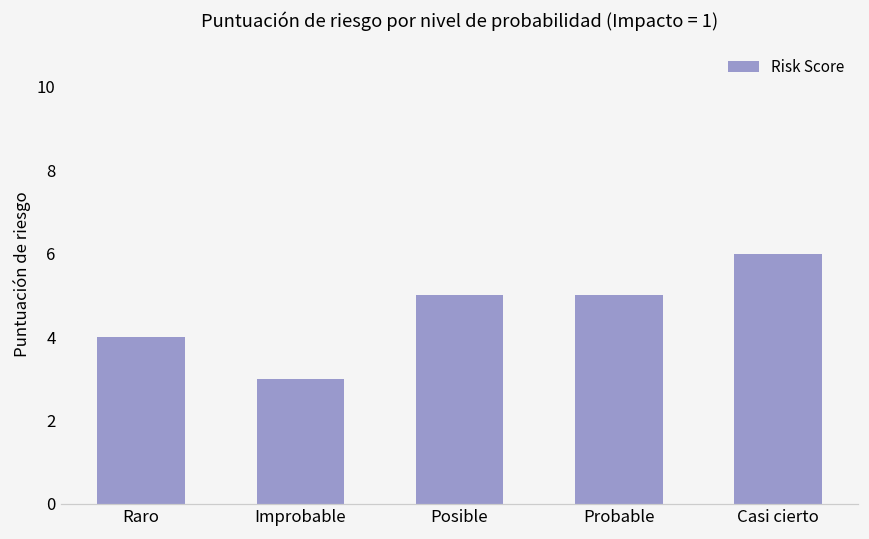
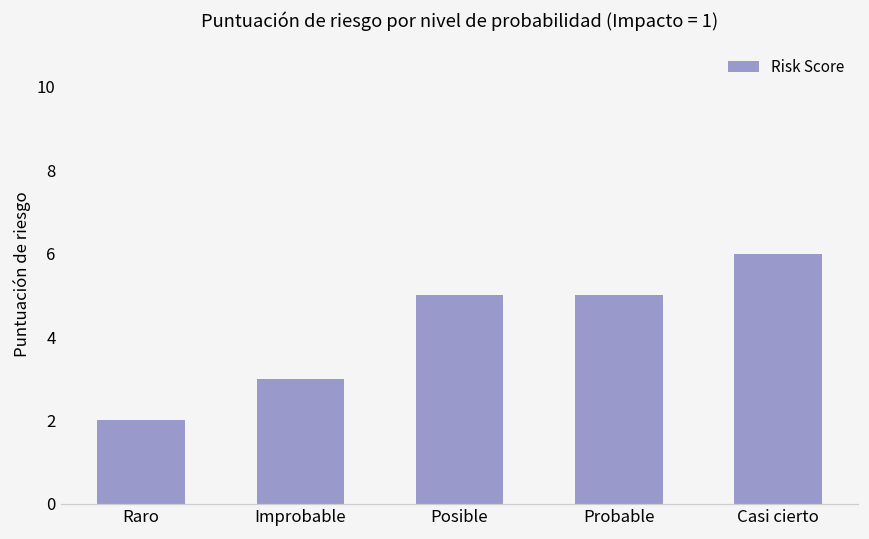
  {
-   "Raro": 4,
+   "Raro": 2,
    "Improbable": 3,
    "Posible": 5,
    "Probable": 5,
    "Casi cierto": 6
  }
